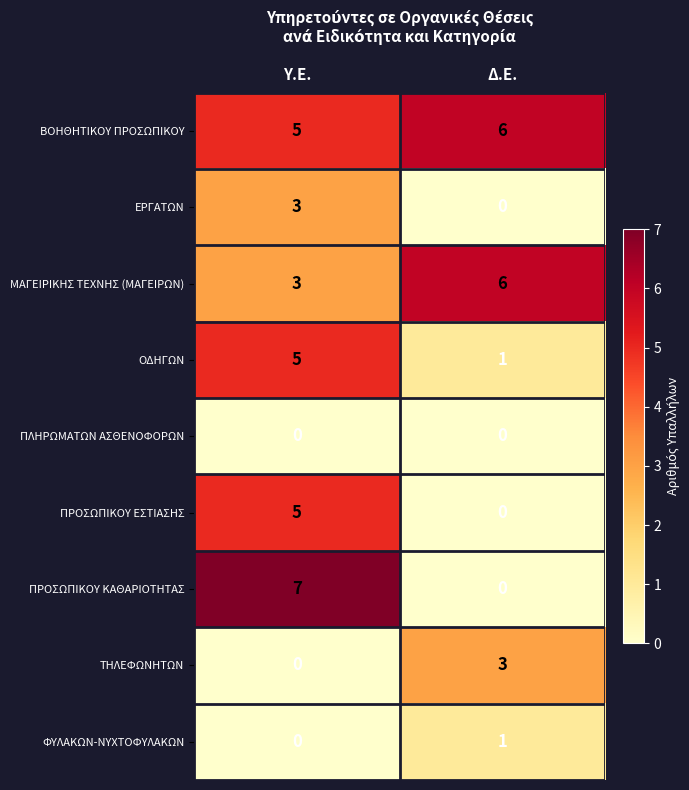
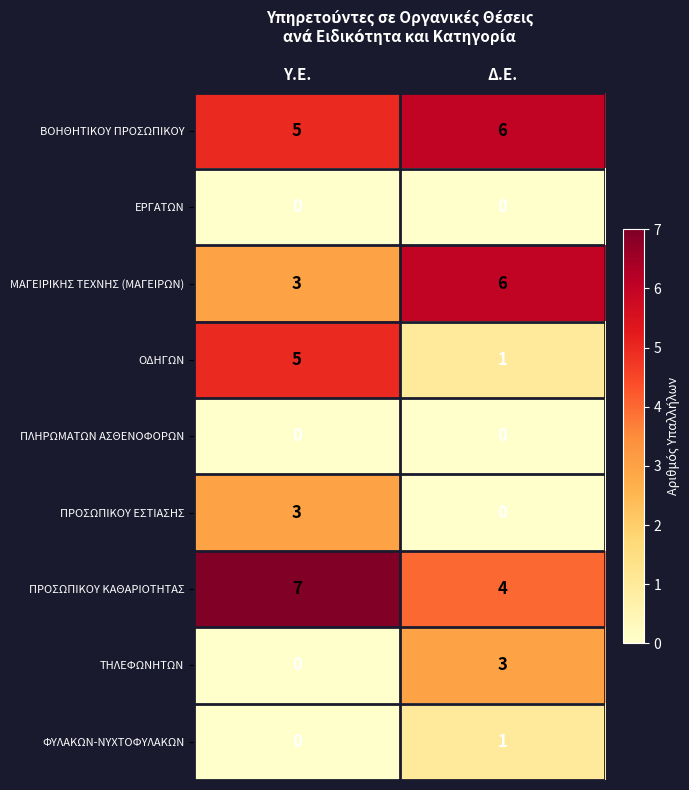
  {
    "ΒΟΗΘΗΤΙΚΟΥ ΠΡΟΣΩΠΙΚΟΥ": {
      "Υ.Ε.": 5,
      "Δ.Ε.": 6
    },
    "ΕΡΓΑΤΩΝ": {
-     "Υ.Ε.": 3,
+     "Υ.Ε.": 0,
      "Δ.Ε.": 0
    },
    "ΜΑΓΕΙΡΙΚΗΣ ΤΕΧΝΗΣ (ΜΑΓΕΙΡΩΝ)": {
      "Υ.Ε.": 3,
      "Δ.Ε.": 6
    },
    "ΟΔΗΓΩΝ": {
      "Υ.Ε.": 5,
      "Δ.Ε.": 1
    },
    "ΠΛΗΡΩΜΑΤΩΝ ΑΣΘΕΝΟΦΟΡΩΝ": {
      "Υ.Ε.": 0,
      "Δ.Ε.": 0
    },
    "ΠΡΟΣΩΠΙΚΟΥ ΕΣΤΙΑΣΗΣ": {
-     "Υ.Ε.": 5,
+     "Υ.Ε.": 3,
      "Δ.Ε.": 0
    },
    "ΠΡΟΣΩΠΙΚΟΥ ΚΑΘΑΡΙΟΤΗΤΑΣ": {
      "Υ.Ε.": 7,
-     "Δ.Ε.": 0
+     "Δ.Ε.": 4
    },
    "ΤΗΛΕΦΩΝΗΤΩΝ": {
      "Υ.Ε.": 0,
      "Δ.Ε.": 3
    },
    "ΦΥΛΑΚΩΝ-ΝΥΧΤΟΦΥΛΑΚΩΝ": {
      "Υ.Ε.": 0,
      "Δ.Ε.": 1
    }
  }
